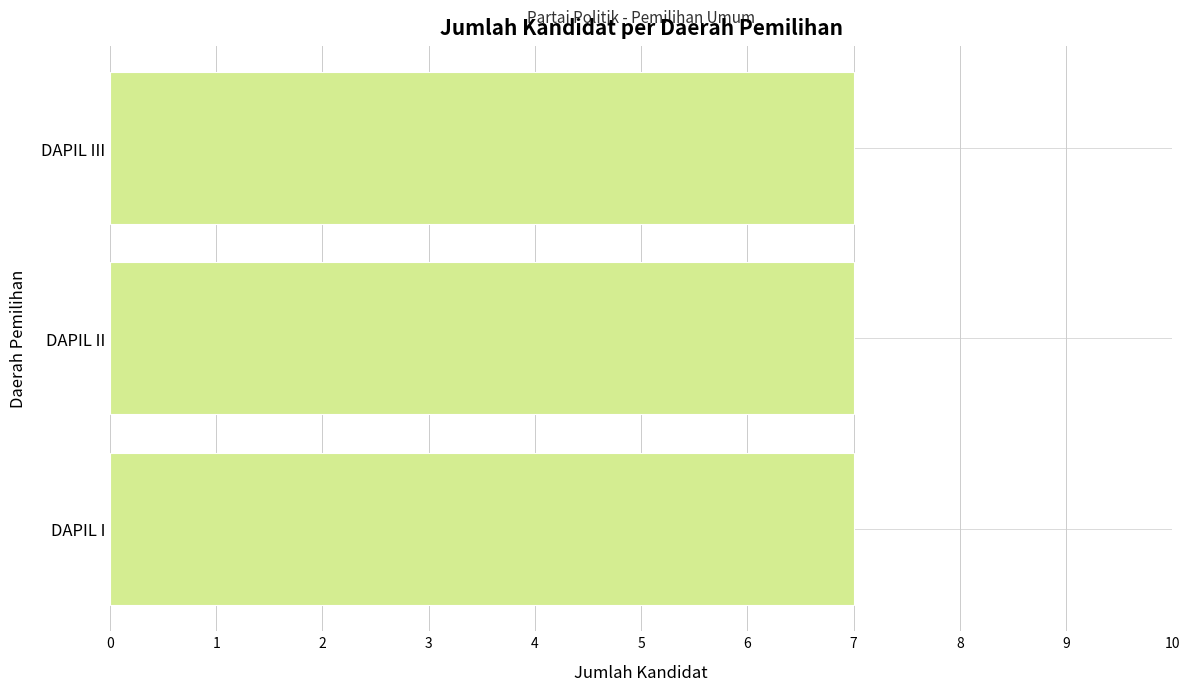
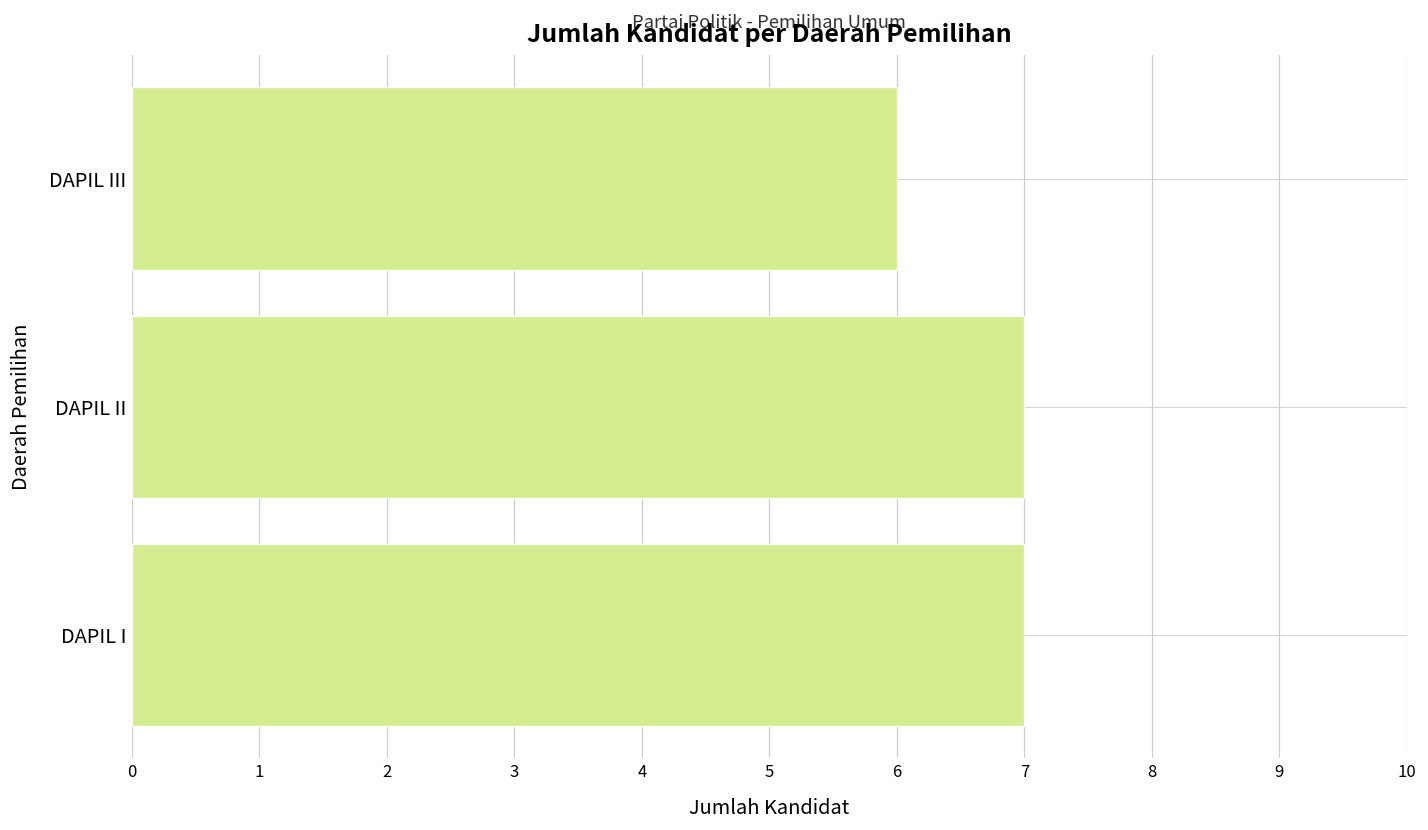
  {
-   "DAPIL III": 7,
+   "DAPIL III": 6,
    "DAPIL II": 7,
    "DAPIL I": 7
  }
